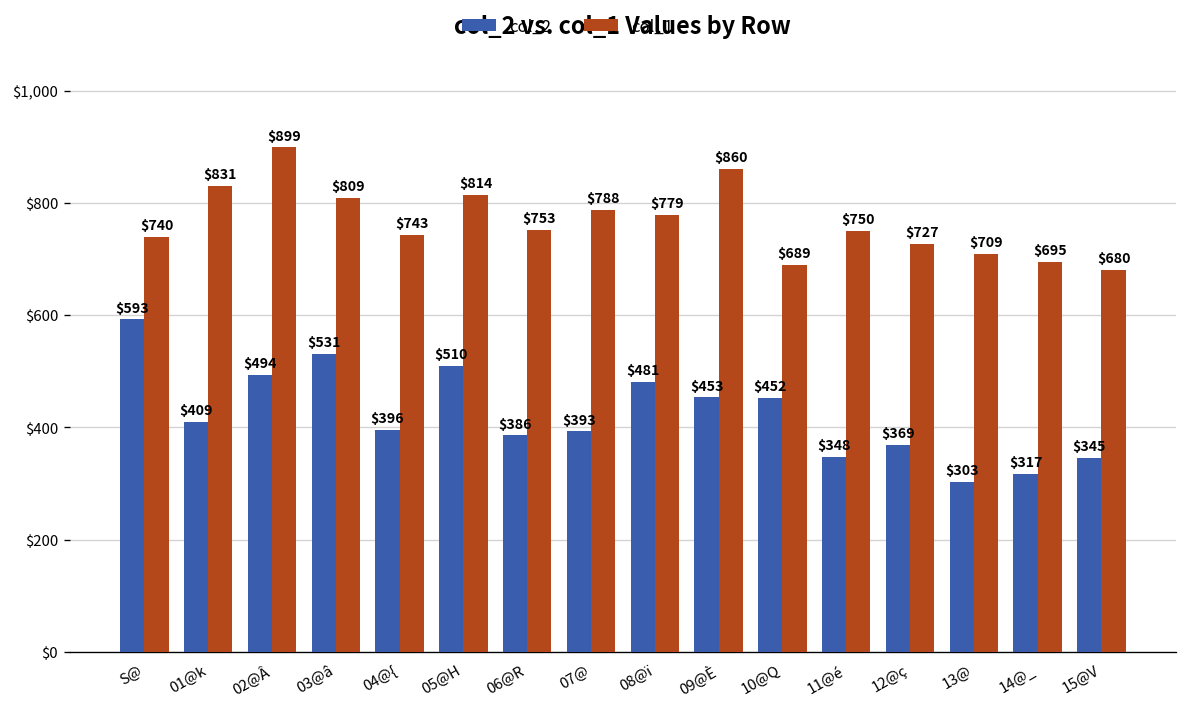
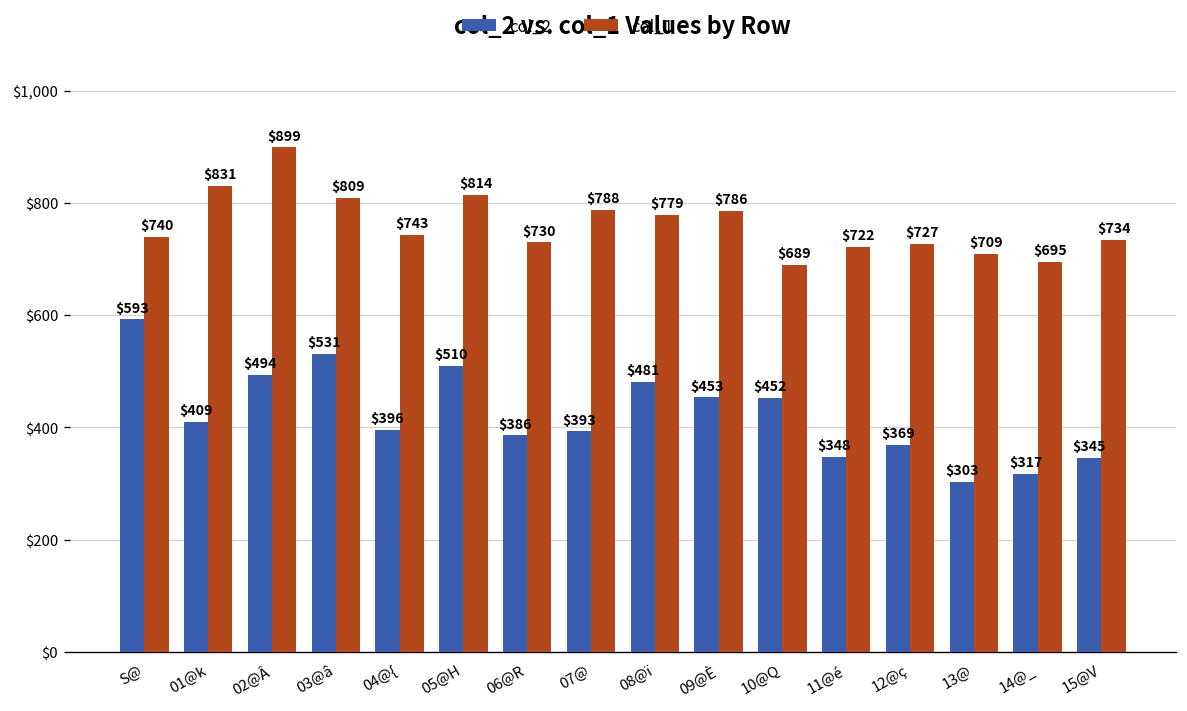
  {
    "col_2": {
      "S@": "$593",
      "01@k": "$409",
      "02@Â": "$494",
      "03@â": "$531",
      "04@{": "$396",
      "05@H": "$510",
      "06@R": "$386",
      "07@": "$393",
      "08@ï": "$481",
      "09@È": "$453",
      "10@Q": "$452",
      "11@é": "$348",
      "12@ç": "$369",
      "13@": "$303",
      "14@_": "$317",
      "15@V": "$345"
    },
    "col_1": {
      "S@": "$740",
      "01@k": "$831",
      "02@Â": "$899",
      "03@â": "$809",
      "04@{": "$743",
      "05@H": "$814",
-     "06@R": "$753",
+     "06@R": "$730",
      "07@": "$788",
      "08@ï": "$779",
-     "09@È": "$860",
+     "09@È": "$786",
      "10@Q": "$689",
-     "11@é": "$750",
+     "11@é": "$722",
      "12@ç": "$727",
      "13@": "$709",
      "14@_": "$695",
-     "15@V": "$680"
+     "15@V": "$734"
    }
  }
